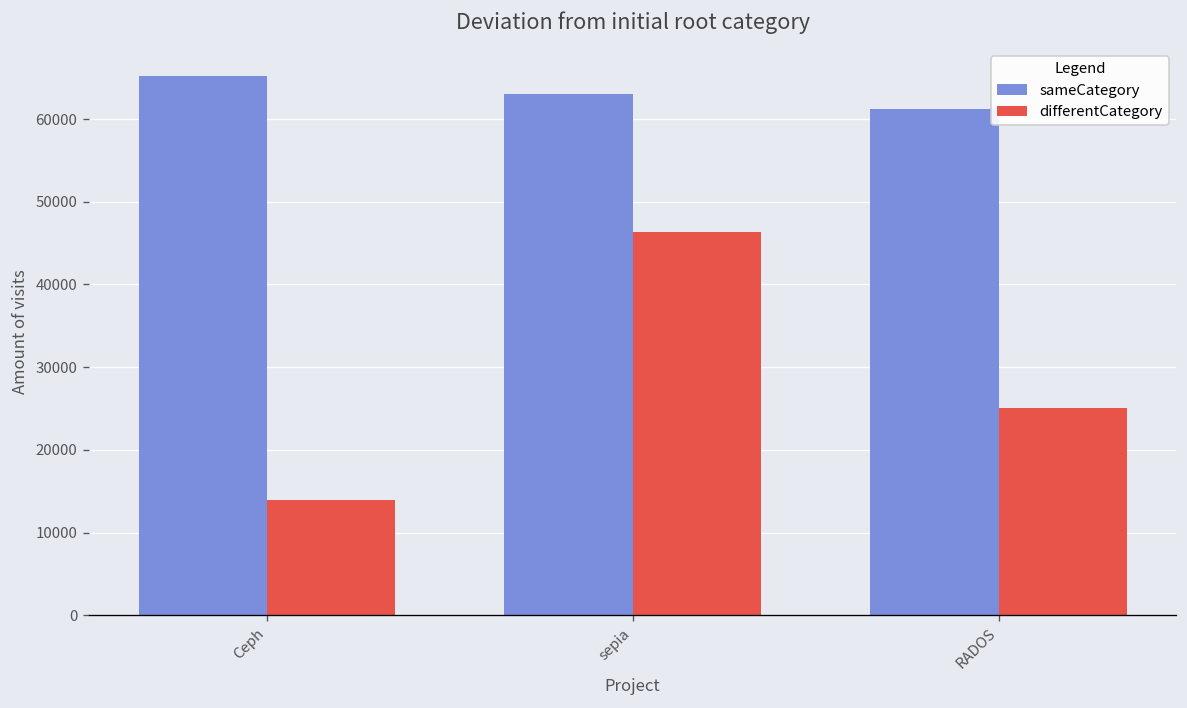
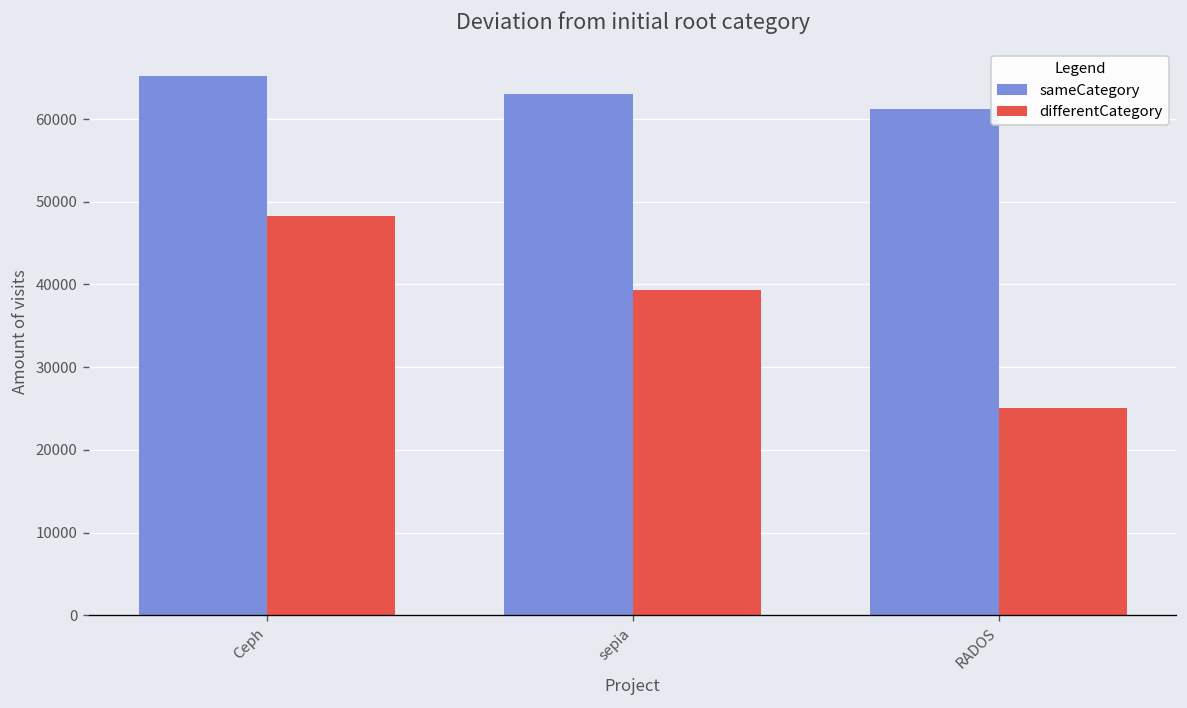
  {
    "sameCategory": {
      "Ceph": 65000,
      "sepia": 63000,
      "RADOS": 61000
    },
    "differentCategory": {
-     "Ceph": 14000,
-     "sepia": 46000,
+     "Ceph": 48000,
+     "sepia": 39000,
      "RADOS": 25000
    }
  }
